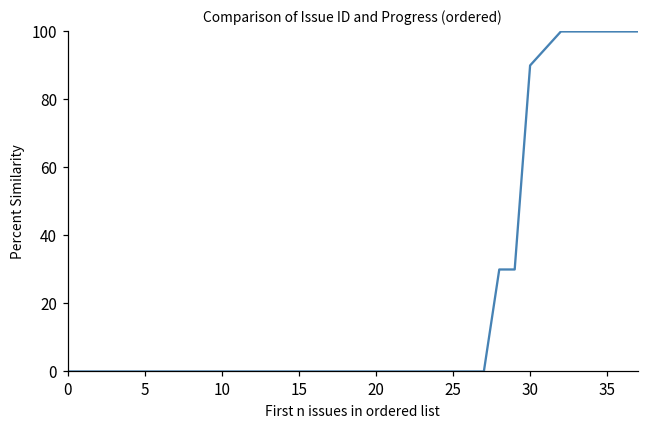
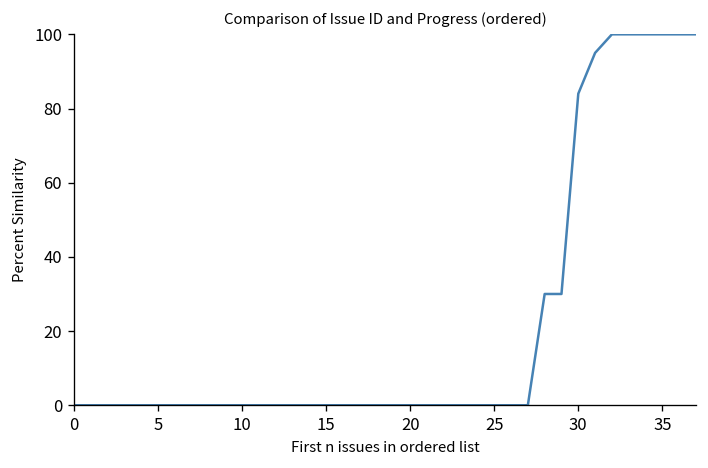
  {
    "0": 0,
    "5": 0,
    "10": 0,
    "15": 0,
    "20": 0,
    "25": 0,
-   "30": 90,
+   "30": 84,
    "35": 100
  }
